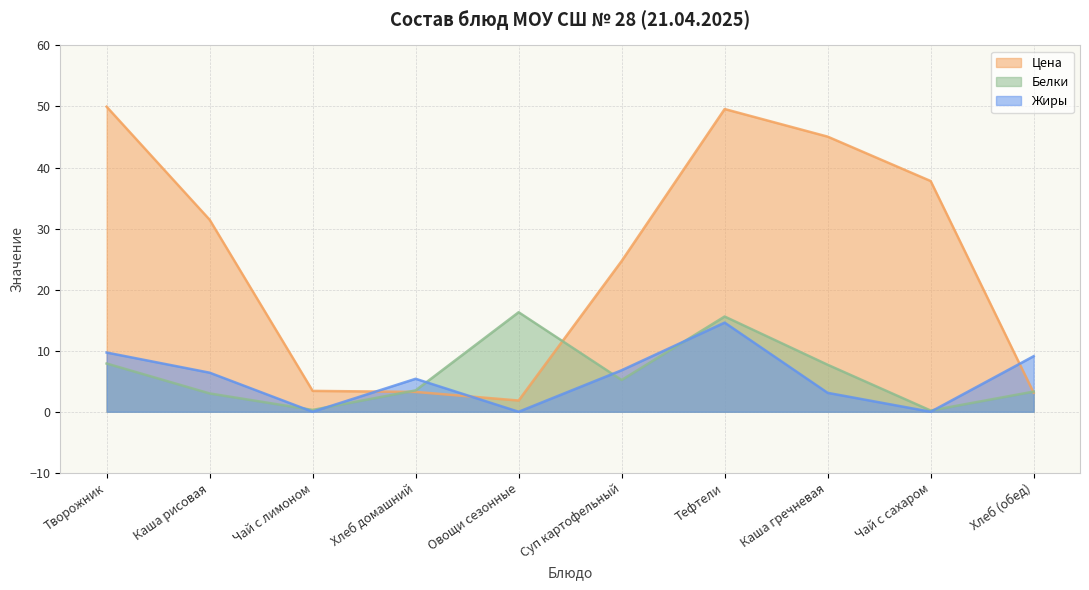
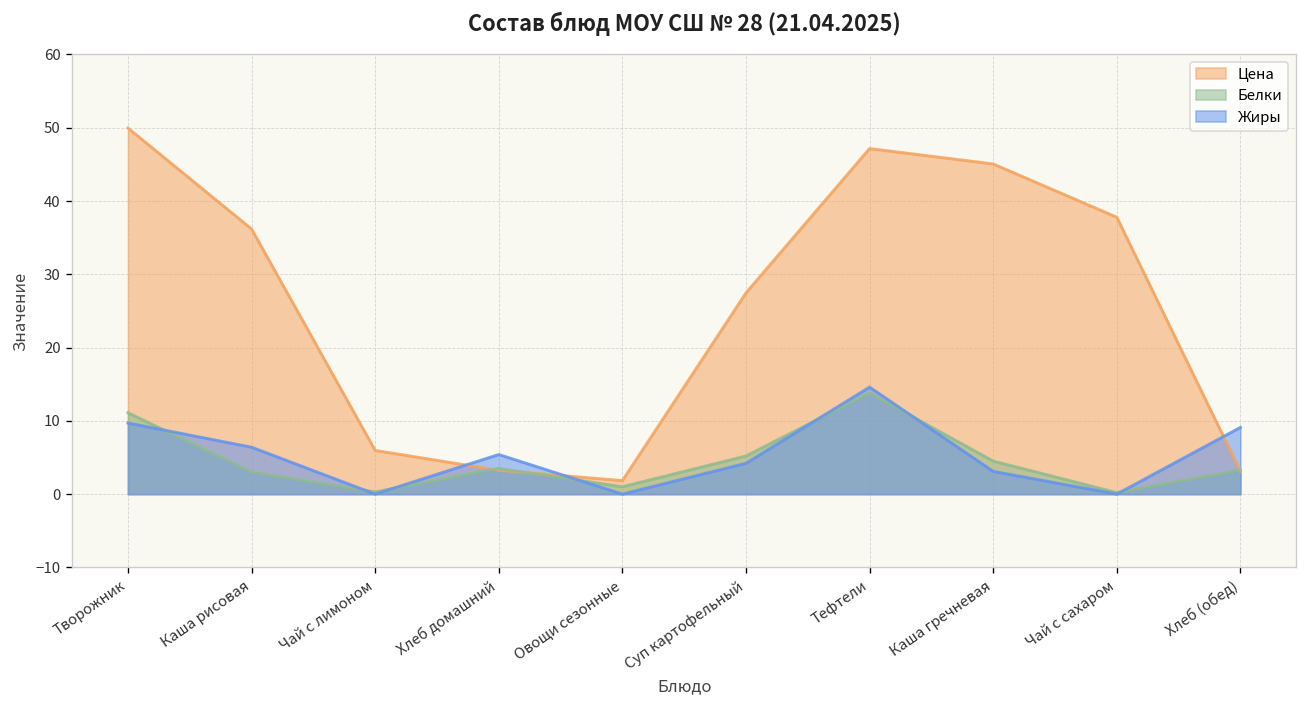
  {
    "Цена": {
      "Творожник": 50,
-     "Каша рисовая": 31,
-     "Чай с лимоном": 3,
+     "Каша рисовая": 36,
+     "Чай с лимоном": 6,
      "Овощи сезонные": 2,
-     "Суп картофельный": 25,
-     "Тефтели": 50,
+     "Суп картофельный": 27,
+     "Тефтели": 47,
      "Каша гречневая": 45,
      "Чай с сахаром": 38
    },
    "Белки": {
-     "Творожник": 8,
+     "Творожник": 11,
      "Каша рисовая": 3,
-     "Овощи сезонные": 16,
+     "Овощи сезонные": 1,
      "Суп картофельный": 5,
-     "Тефтели": 16,
-     "Каша гречневая": 8
+     "Тефтели": 14,
+     "Каша гречневая": 5
    },
    "Жиры": {
      "Творожник": 10,
      "Каша рисовая": 6,
      "Хлеб домашний": 5,
      "Овощи сезонные": 0,
-     "Суп картофельный": 7,
+     "Суп картофельный": 4,
      "Тефтели": 15,
      "Каша гречневая": 3,
      "Хлеб (обед)": 9
    }
  }
